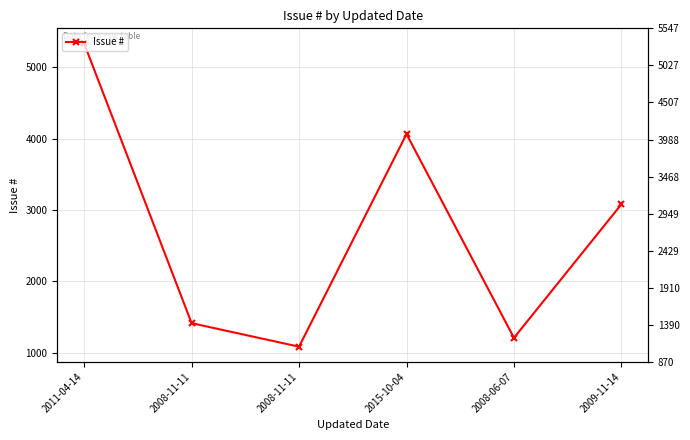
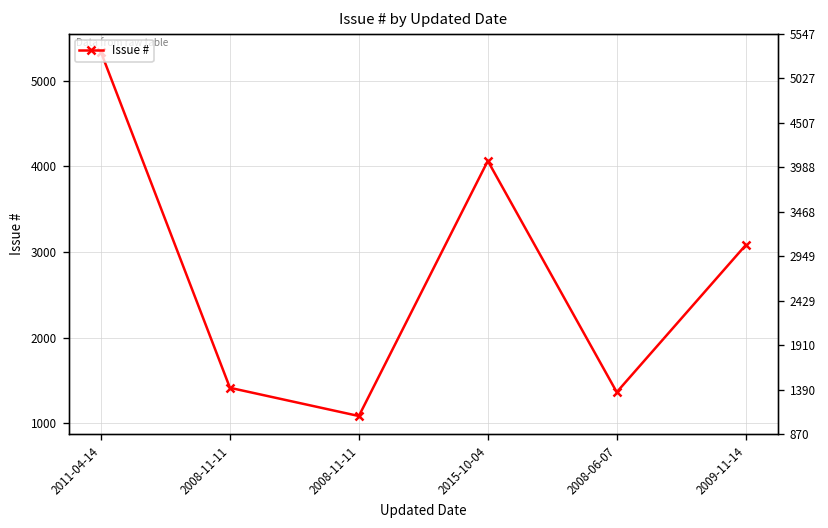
  {
    "2015-10-04": 4100,
-   "2008-06-07": 1200,
+   "2008-06-07": 1400,
    "2009-11-14": 3100
  }
